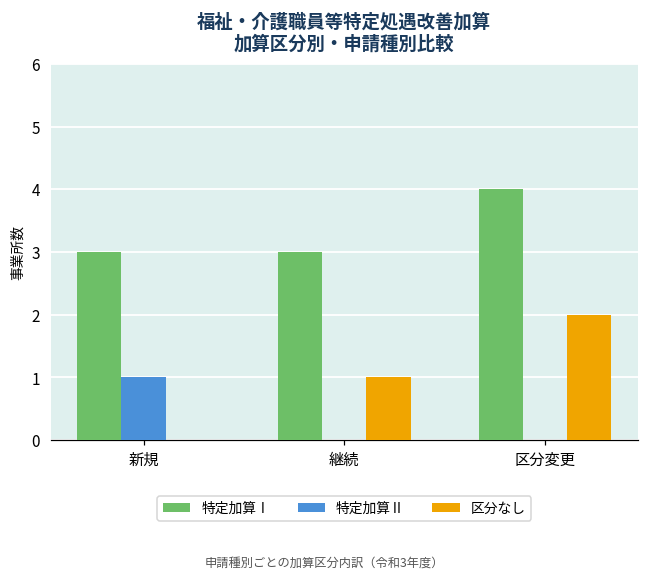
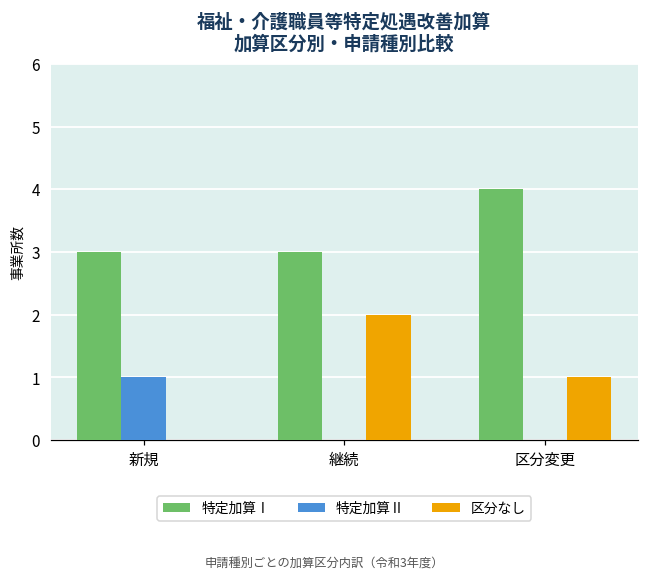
  {
    "特定加算Ⅰ": {
      "新規": 3,
      "継続": 3,
      "区分変更": 4
    },
    "特定加算Ⅱ": {
      "新規": 1,
      "継続": 0,
      "区分変更": 0
    },
    "区分なし": {
      "新規": 0,
-     "継続": 1,
-     "区分変更": 2
+     "継続": 2,
+     "区分変更": 1
    }
  }
